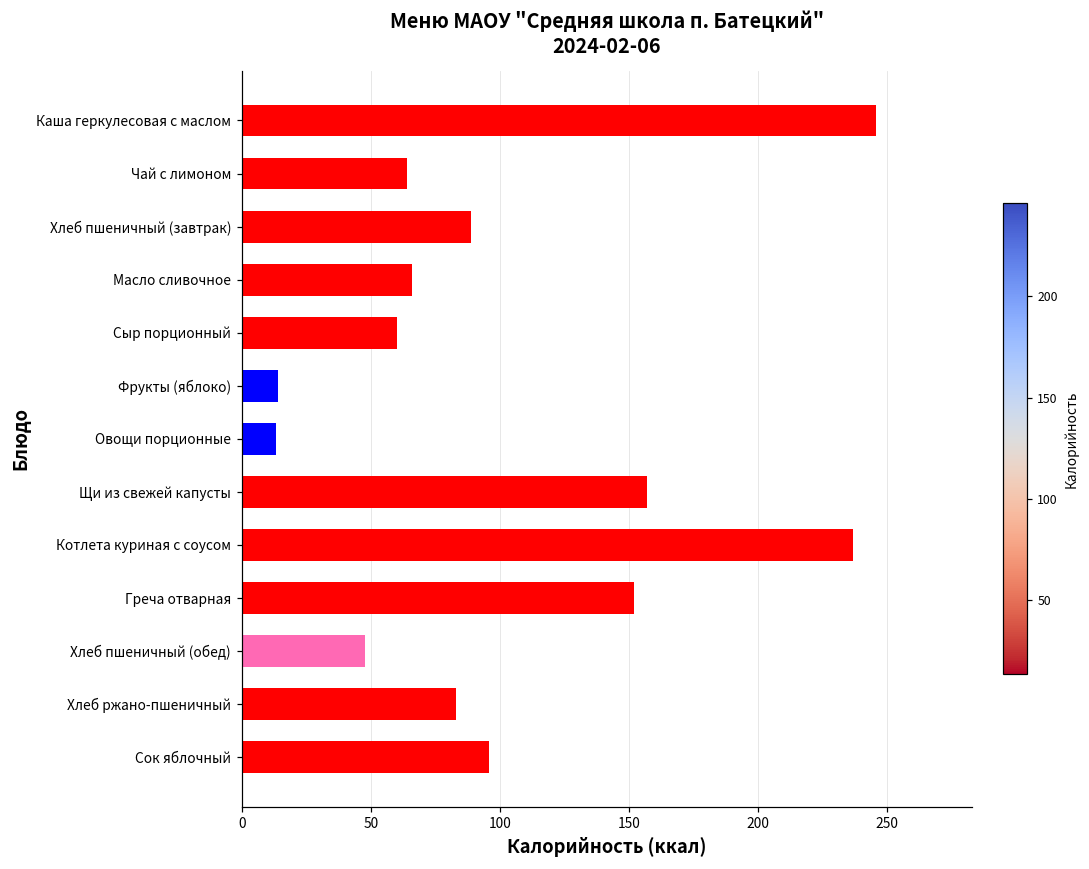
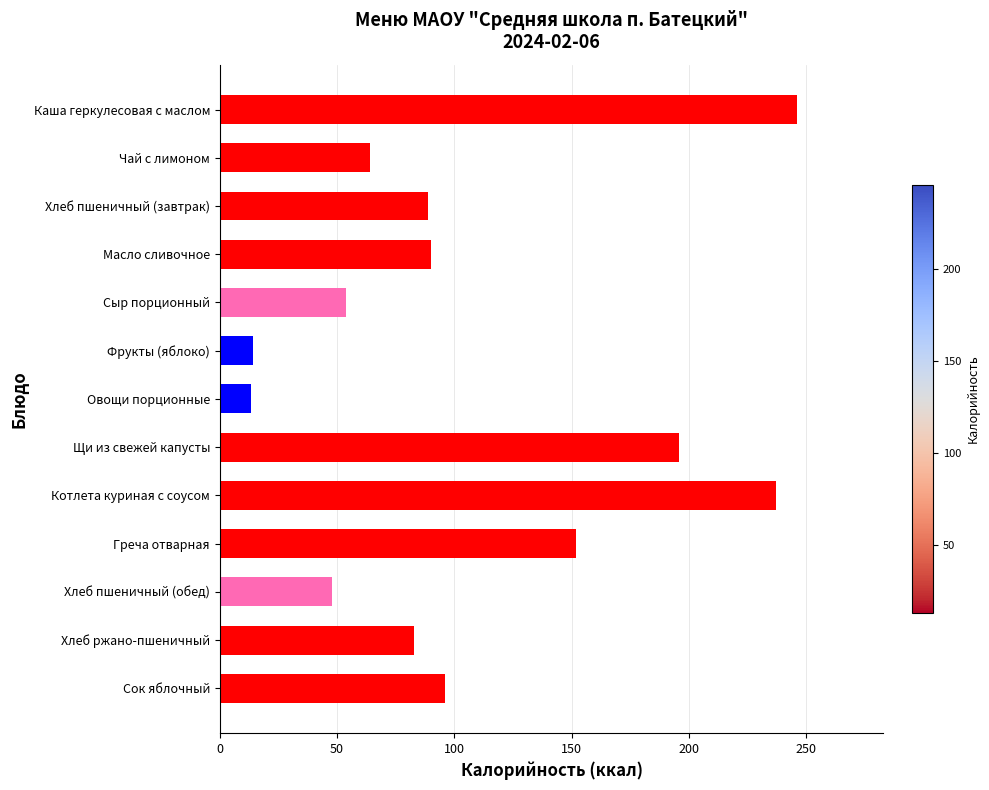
  {
    "Каша геркулесовая с маслом": 246,
    "Чай с лимоном": 64,
    "Хлеб пшеничный (завтрак)": 89,
-   "Масло сливочное": 66,
-   "Сыр порционный": 60,
+   "Масло сливочное": 90,
+   "Сыр порционный": 54,
    "Фрукты (яблоко)": 14,
    "Овощи порционные": 13,
-   "Щи из свежей капусты": 157,
+   "Щи из свежей капусты": 196,
    "Котлета куриная с соусом": 237,
    "Греча отварная": 152,
    "Хлеб пшеничный (обед)": 48,
    "Хлеб ржано-пшеничный": 83,
    "Сок яблочный": 96
  }
